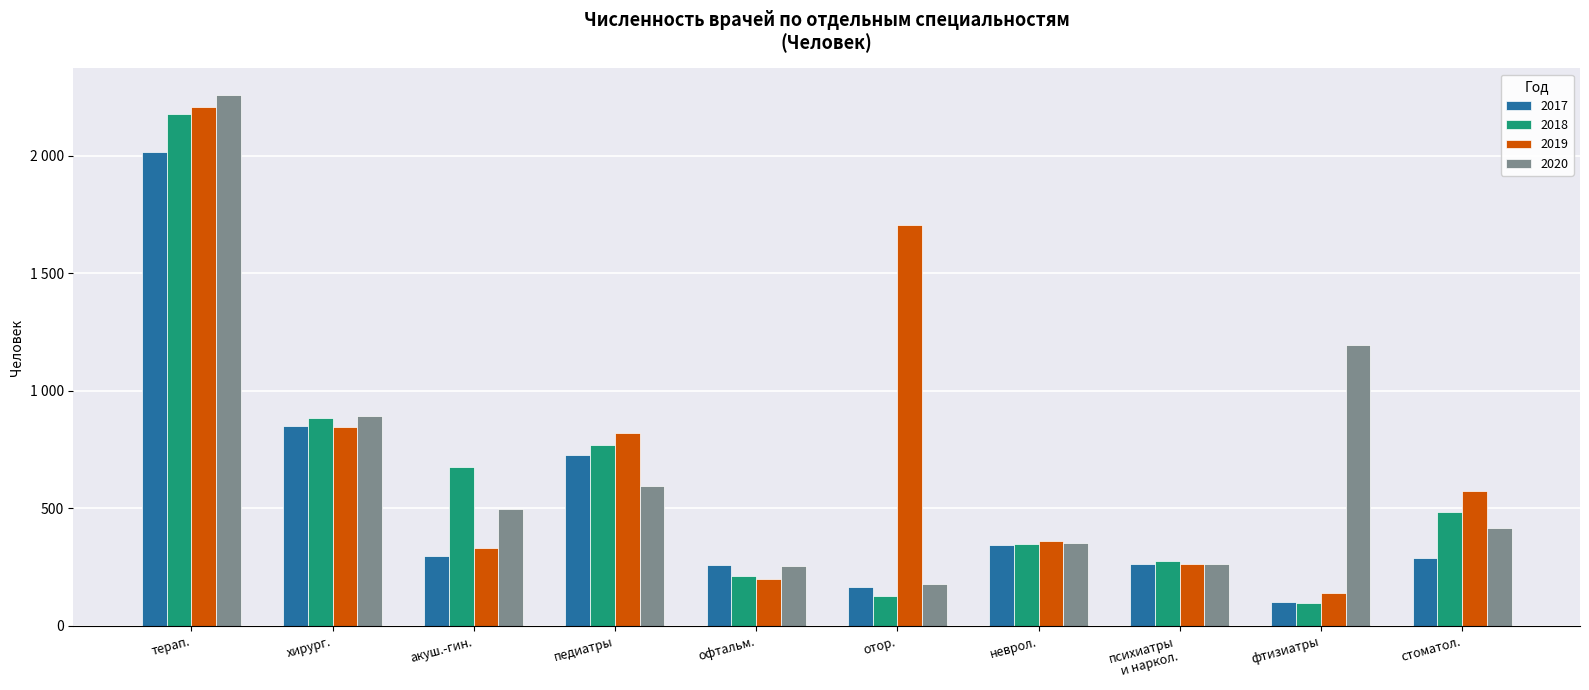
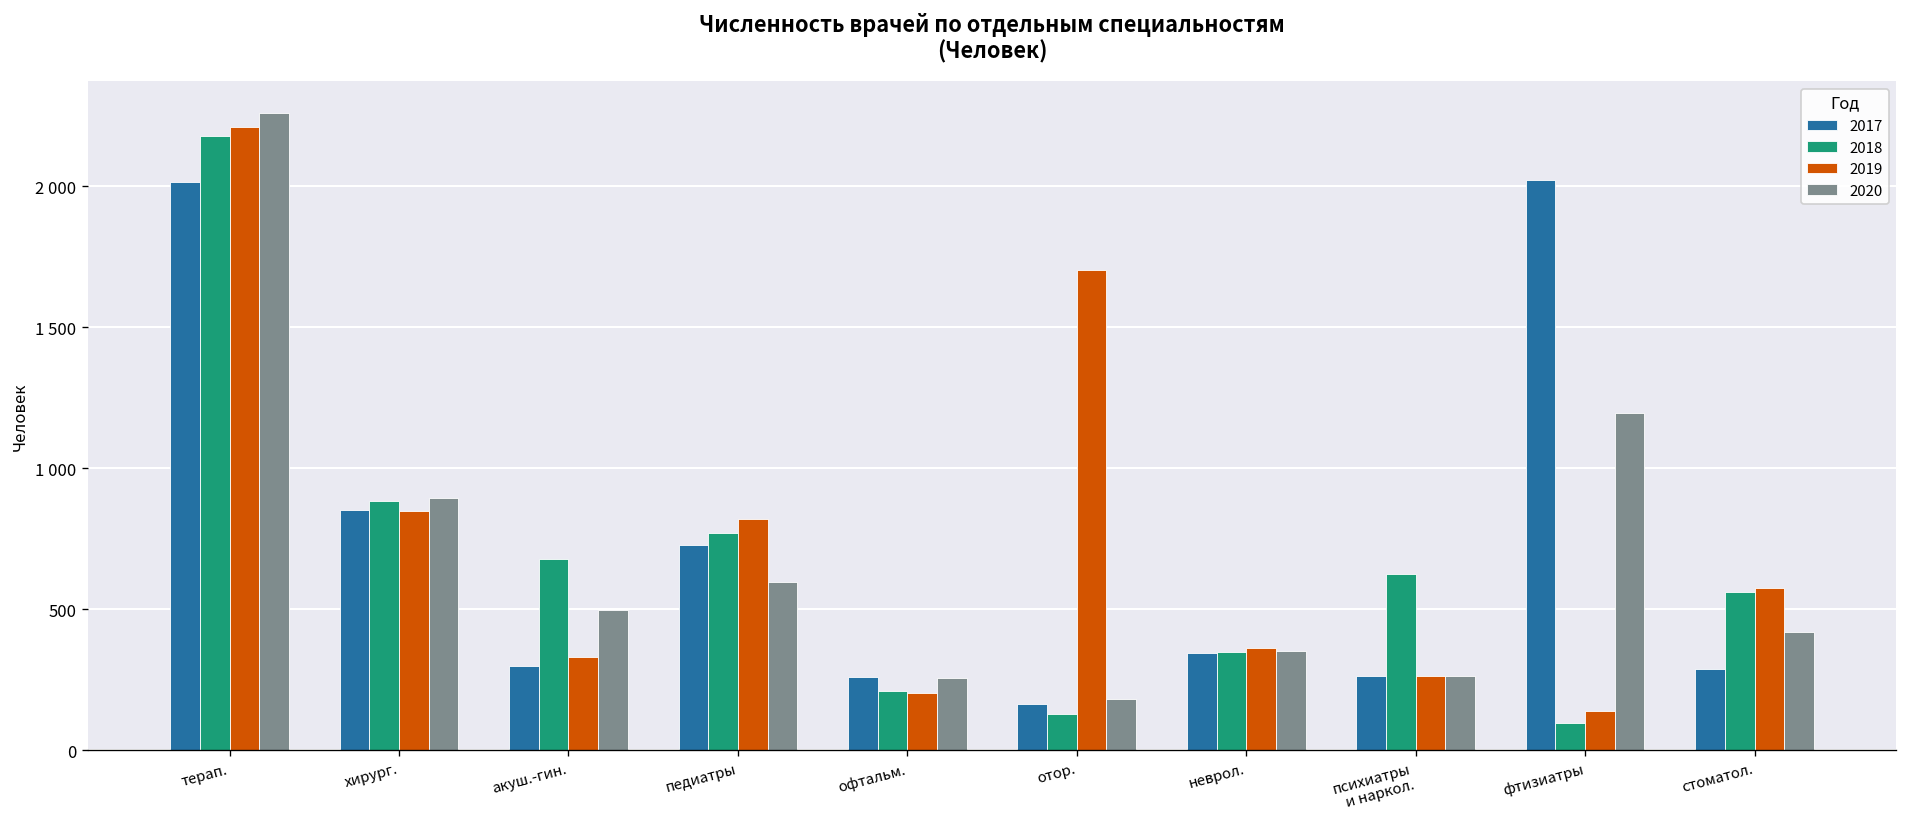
  {
    "2017": {
      "терап.": 2020,
      "хирург.": 850,
      "акуш.-гин.": 300,
      "педиатры": 730,
      "офтальм.": 260,
      "отор.": 160,
      "неврол.": 340,
      "психиатры и наркол.": 260,
-     "фтизиатры": 100,
+     "фтизиатры": 2020,
      "стоматол.": 290
    },
    "2018": {
      "терап.": 2180,
      "хирург.": 880,
      "акуш.-гин.": 680,
      "педиатры": 770,
      "офтальм.": 210,
      "отор.": 130,
      "неврол.": 350,
-     "психиатры и наркол.": 280,
+     "психиатры и наркол.": 630,
      "фтизиатры": 100,
-     "стоматол.": 480
+     "стоматол.": 560
    },
    "2019": {
      "терап.": 2210,
      "хирург.": 850,
      "акуш.-гин.": 330,
      "педиатры": 820,
      "офтальм.": 200,
      "отор.": 1700,
      "неврол.": 360,
      "психиатры и наркол.": 260,
      "фтизиатры": 140,
      "стоматол.": 580
    },
    "2020": {
      "терап.": 2260,
      "хирург.": 890,
      "акуш.-гин.": 500,
      "педиатры": 600,
      "офтальм.": 260,
      "отор.": 180,
      "неврол.": 350,
      "психиатры и наркол.": 260,
      "фтизиатры": 1200,
      "стоматол.": 420
    }
  }
